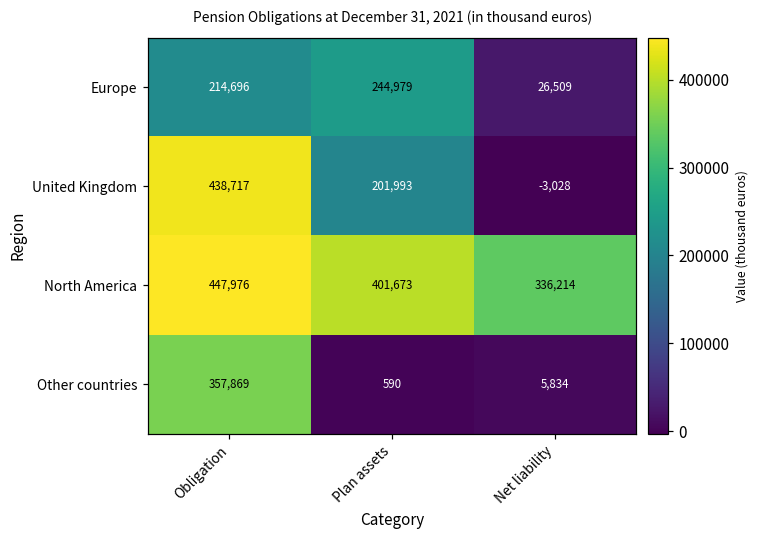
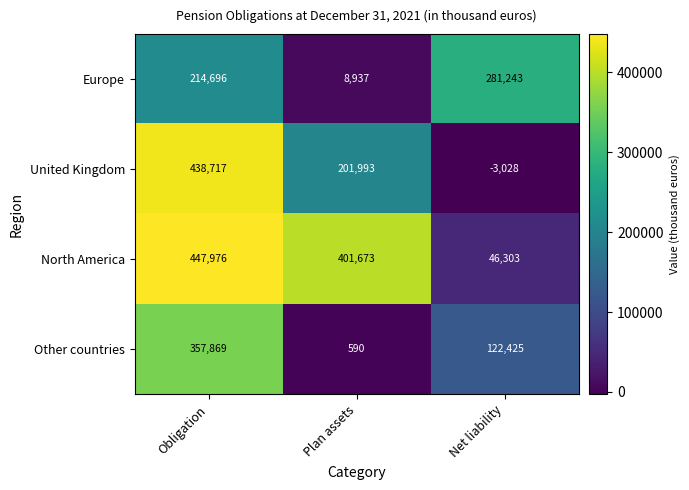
  {
    "Europe": {
      "Obligation": "214,696",
-     "Plan assets": "244,979",
-     "Net liability": "26,509"
+     "Plan assets": "8,937",
+     "Net liability": "281,243"
    },
    "United Kingdom": {
      "Obligation": "438,717",
      "Plan assets": "201,993",
      "Net liability": "-3,028"
    },
    "North America": {
      "Obligation": "447,976",
      "Plan assets": "401,673",
-     "Net liability": "336,214"
+     "Net liability": "46,303"
    },
    "Other countries": {
      "Obligation": "357,869",
      "Plan assets": "590",
-     "Net liability": "5,834"
+     "Net liability": "122,425"
    }
  }
